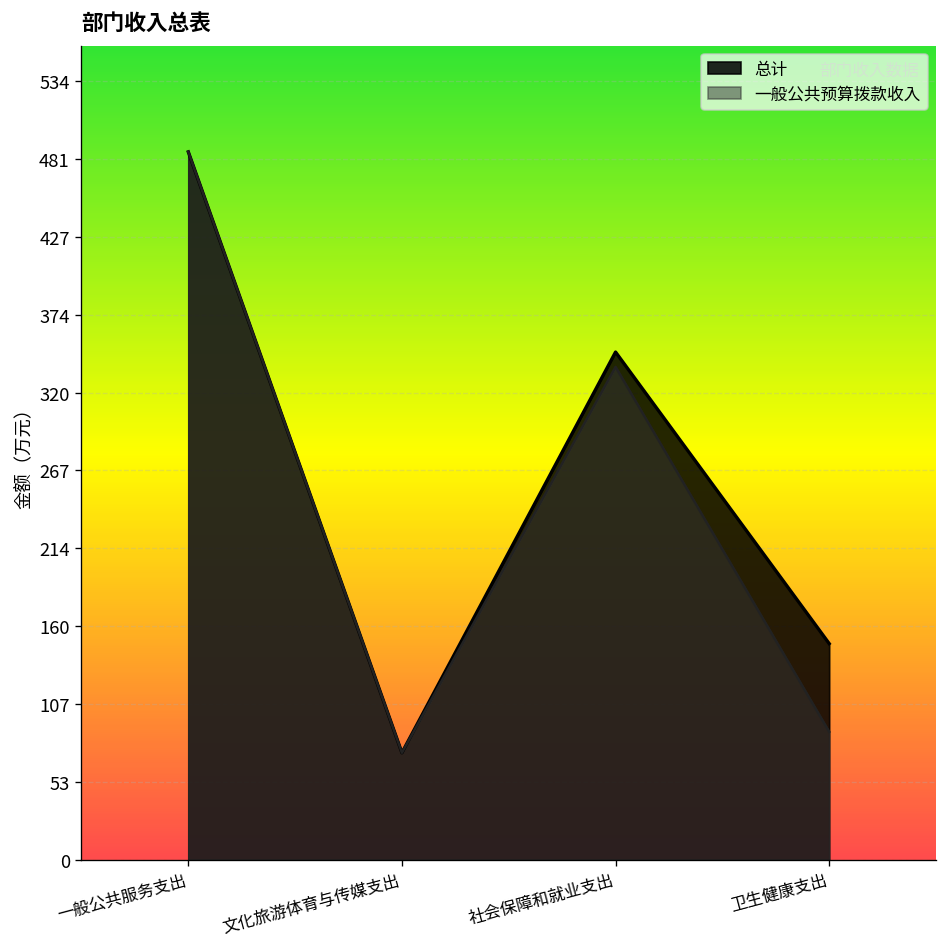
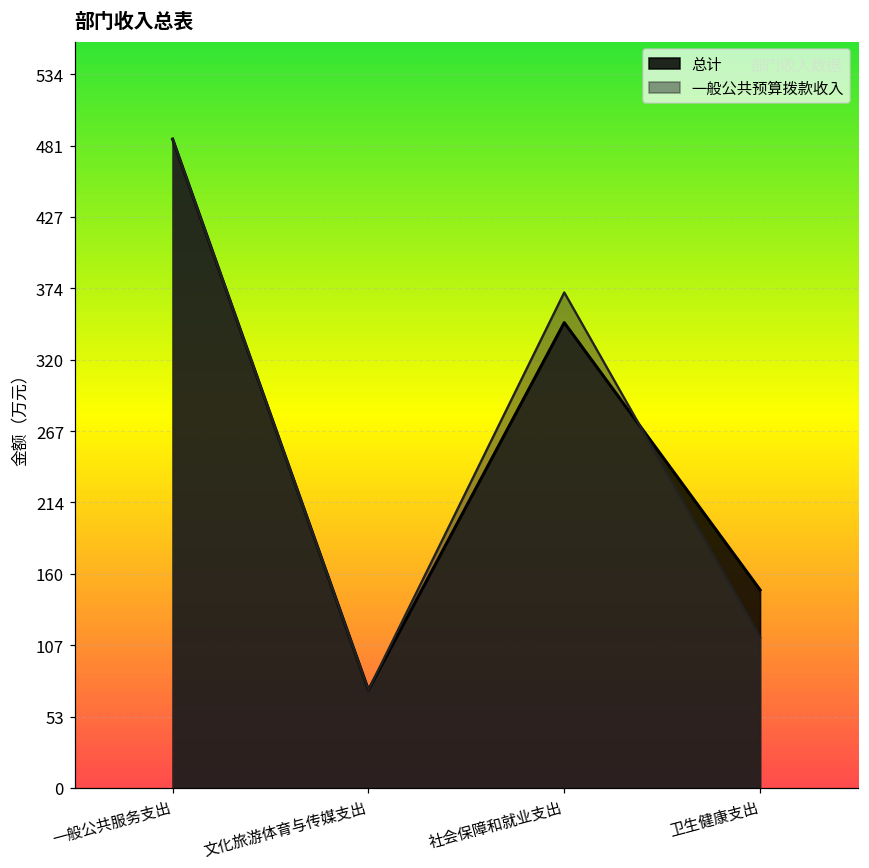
  {
    "总计": {
      "社会保障和就业支出": 348,
      "卫生健康支出": 148
    },
    "一般公共预算拨款收入": {
-     "社会保障和就业支出": 338,
-     "卫生健康支出": 88
+     "社会保障和就业支出": 371,
+     "卫生健康支出": 113
    }
  }
